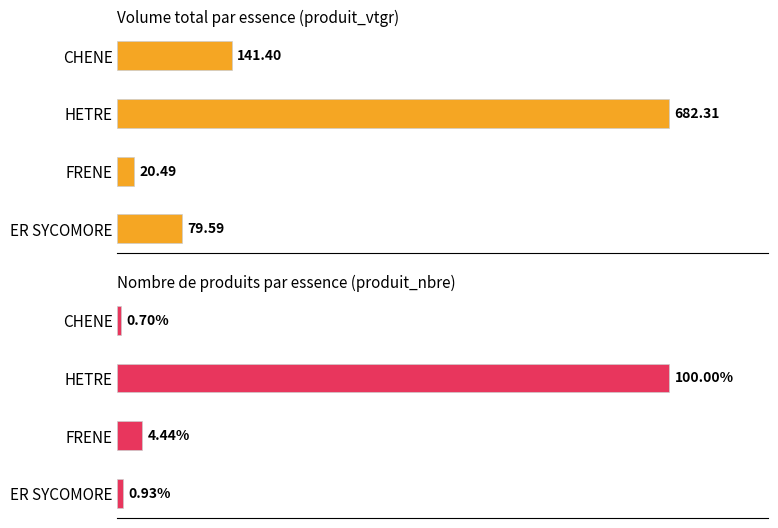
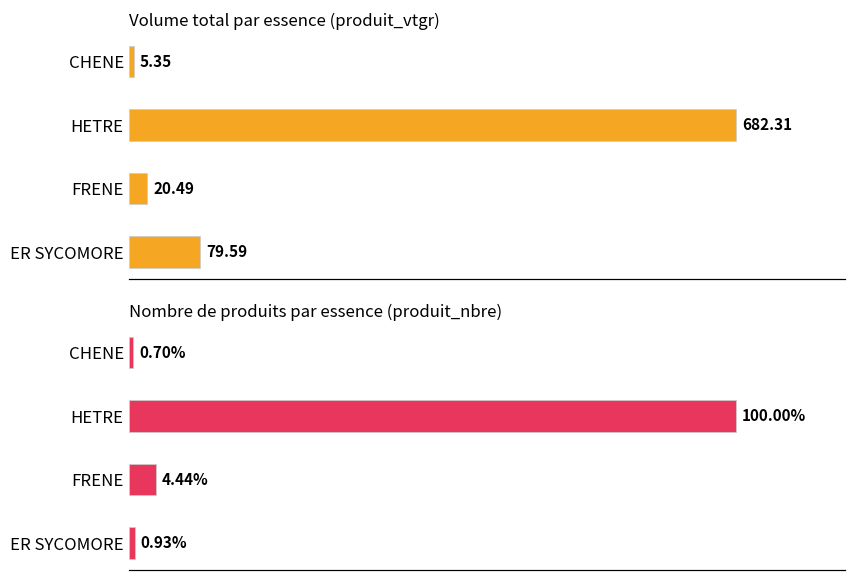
  {
    "Volume total par essence (produit_vtgr)": {
-     "CHENE": 141.40,
+     "CHENE": 5.35,
      "HETRE": 682.31,
      "FRENE": 20.49,
      "ER SYCOMORE": 79.59
    }
  }
